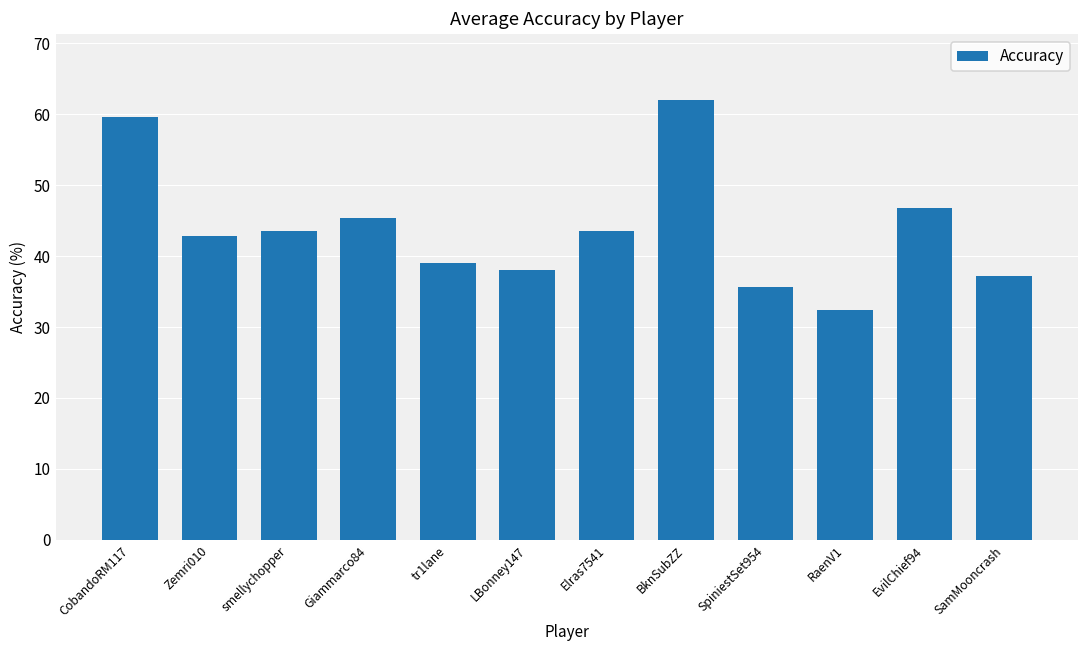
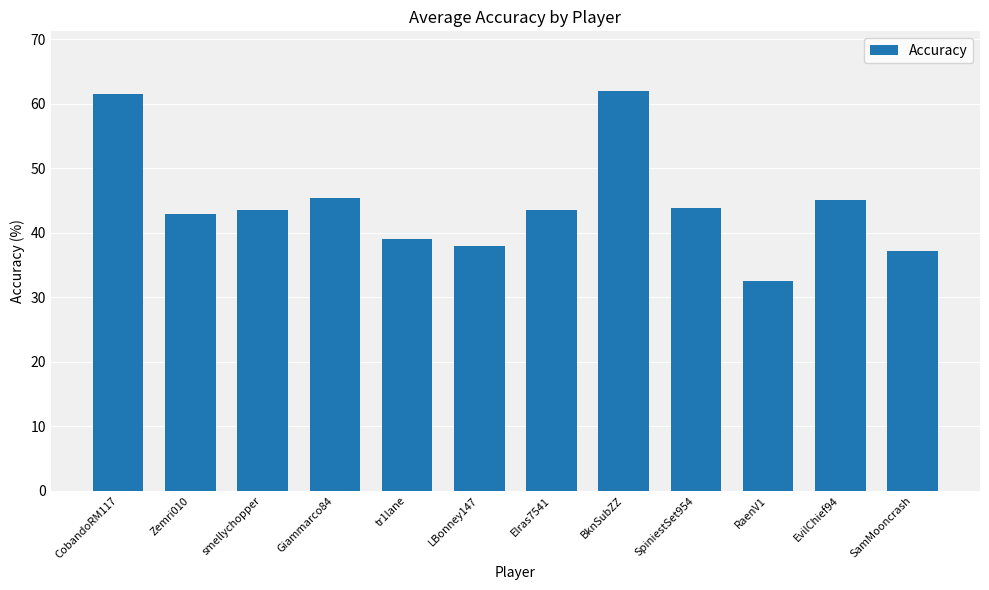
  {
-   "CobandoRM117": 60,
+   "CobandoRM117": 62,
    "Zemri010": 43,
    "smellychopper": 43,
    "Giammarco84": 45,
    "tr1lane": 39,
    "LBonney147": 38,
    "Elras7541": 44,
    "BknSubZZ": 62,
-   "SpiniestSet954": 36,
+   "SpiniestSet954": 44,
    "RaenV1": 32,
-   "EvilChief94": 47,
+   "EvilChief94": 45,
    "SamMooncrash": 37
  }
